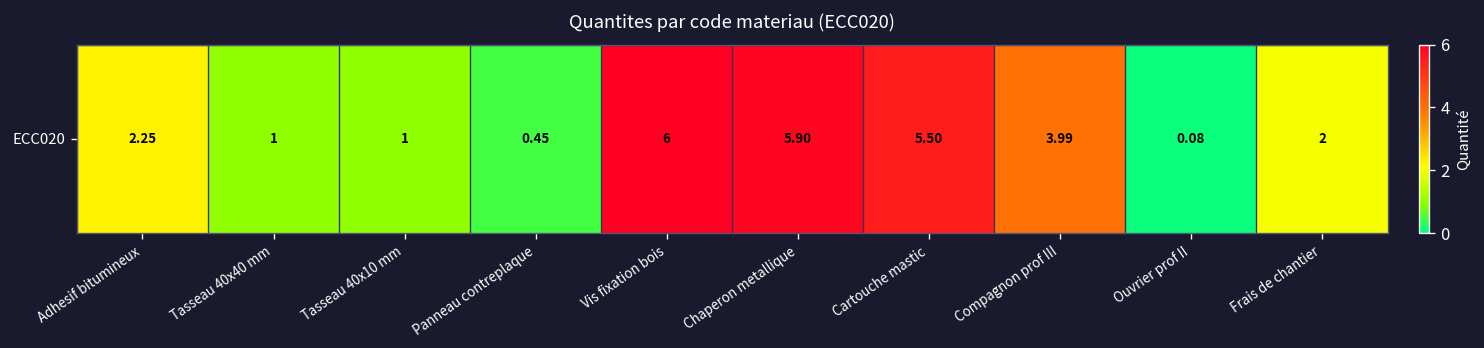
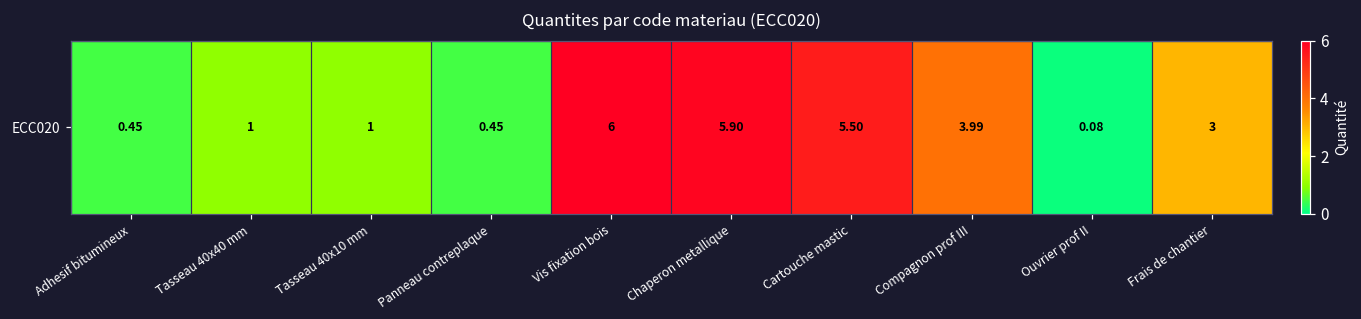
  {
    "ECC020": {
-     "Adhesif bitumineux": 2.25,
+     "Adhesif bitumineux": 0.45,
      "Tasseau 40x40 mm": 1,
      "Tasseau 40x10 mm": 1,
      "Panneau contreplaque": 0.45,
      "Vis fixation bois": 6,
      "Chaperon metallique": 5.90,
      "Cartouche mastic": 5.50,
      "Compagnon prof III": 3.99,
      "Ouvrier prof II": 0.08,
-     "Frais de chantier": 2
+     "Frais de chantier": 3
    }
  }
